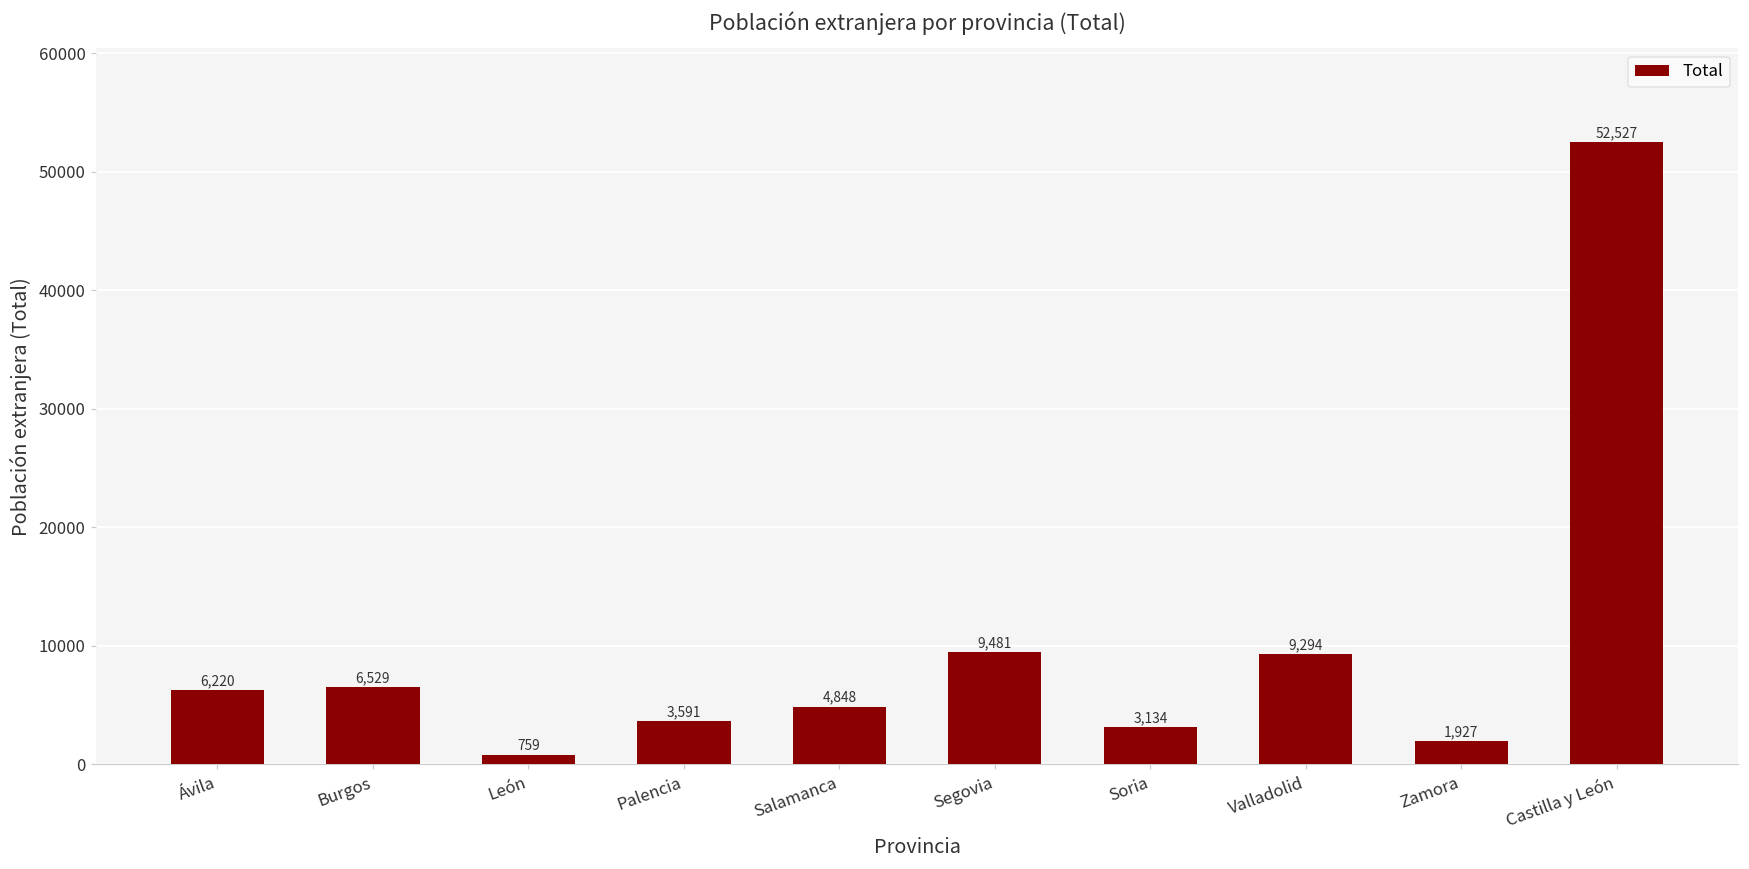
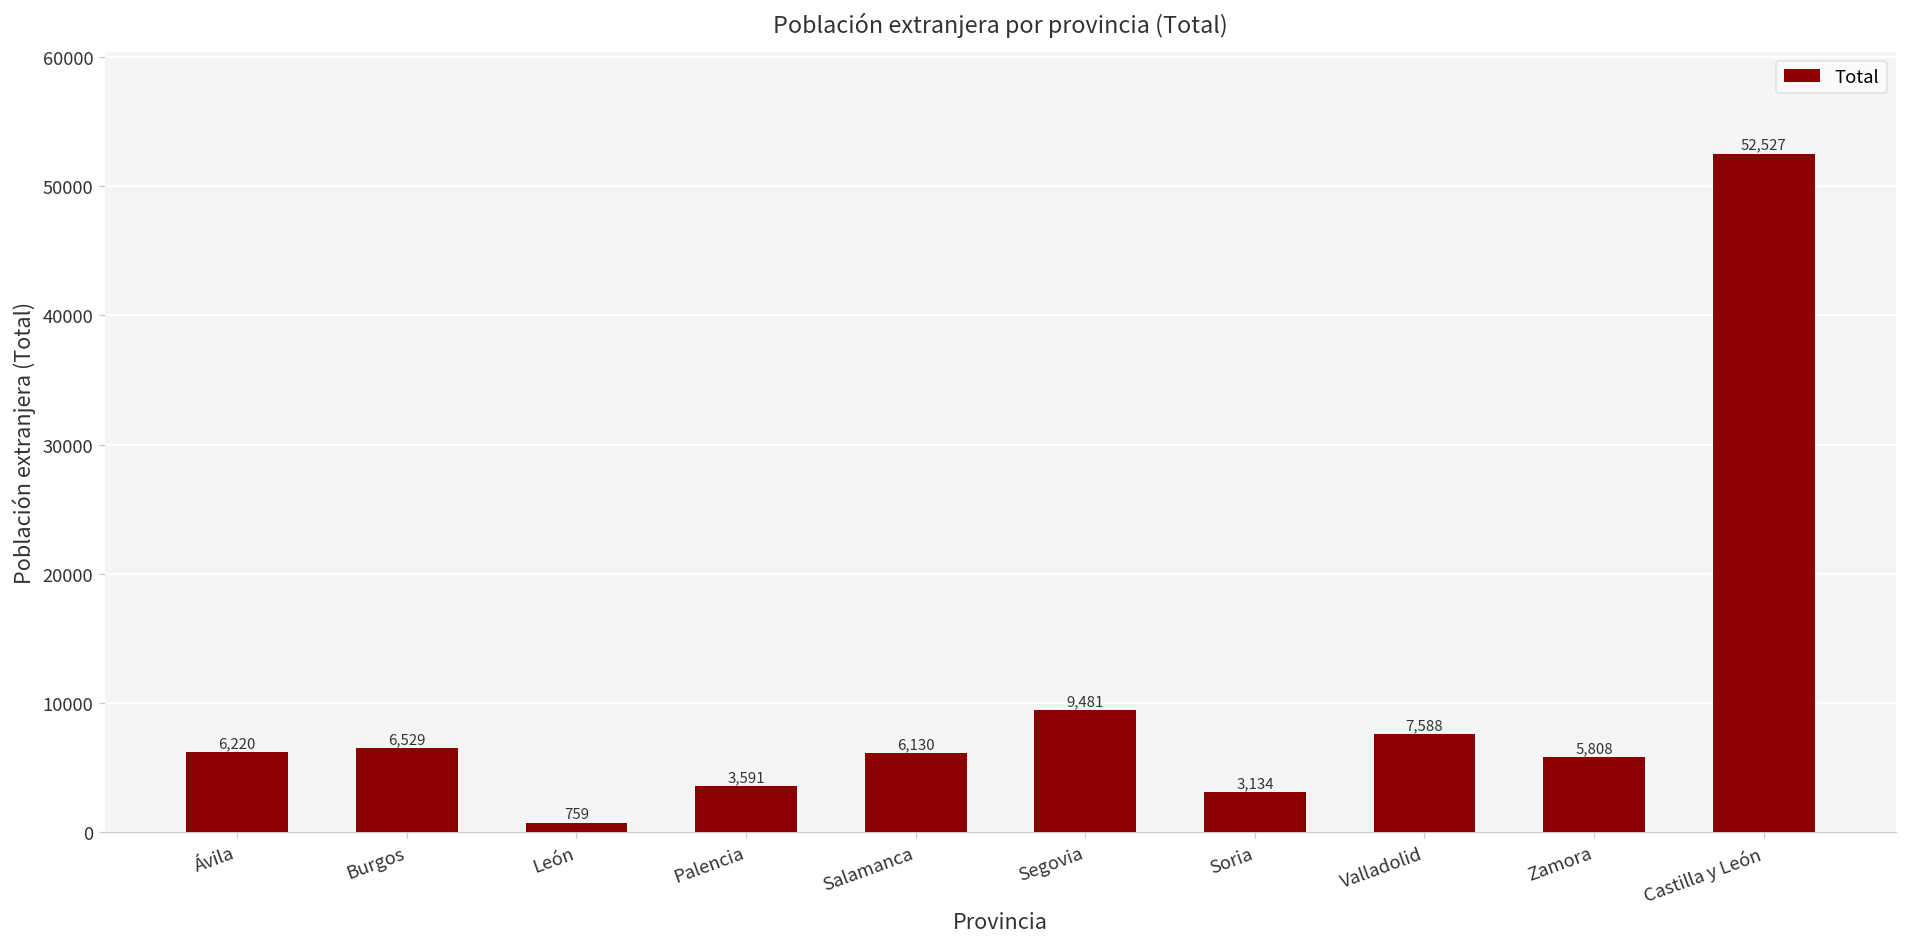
  {
    "Ávila": "6,220",
    "Burgos": "6,529",
    "León": "759",
    "Palencia": "3,591",
-   "Salamanca": "4,848",
+   "Salamanca": "6,130",
    "Segovia": "9,481",
    "Soria": "3,134",
-   "Valladolid": "9,294",
-   "Zamora": "1,927",
+   "Valladolid": "7,588",
+   "Zamora": "5,808",
    "Castilla y León": "52,527"
  }
